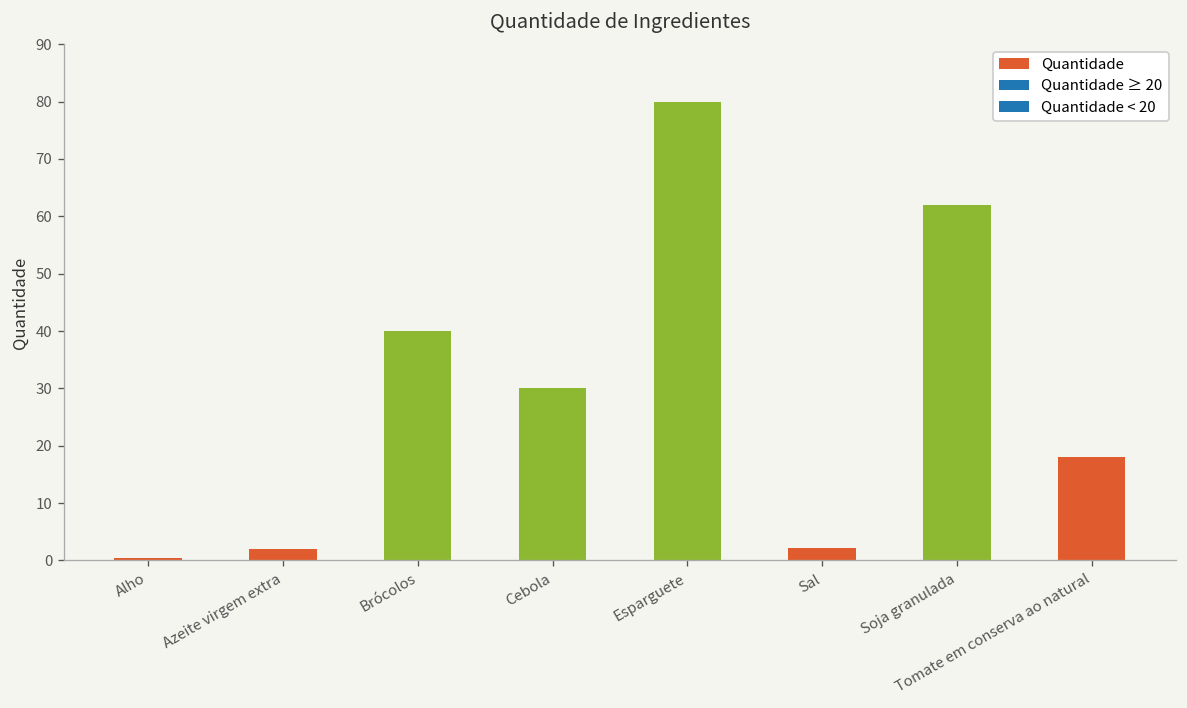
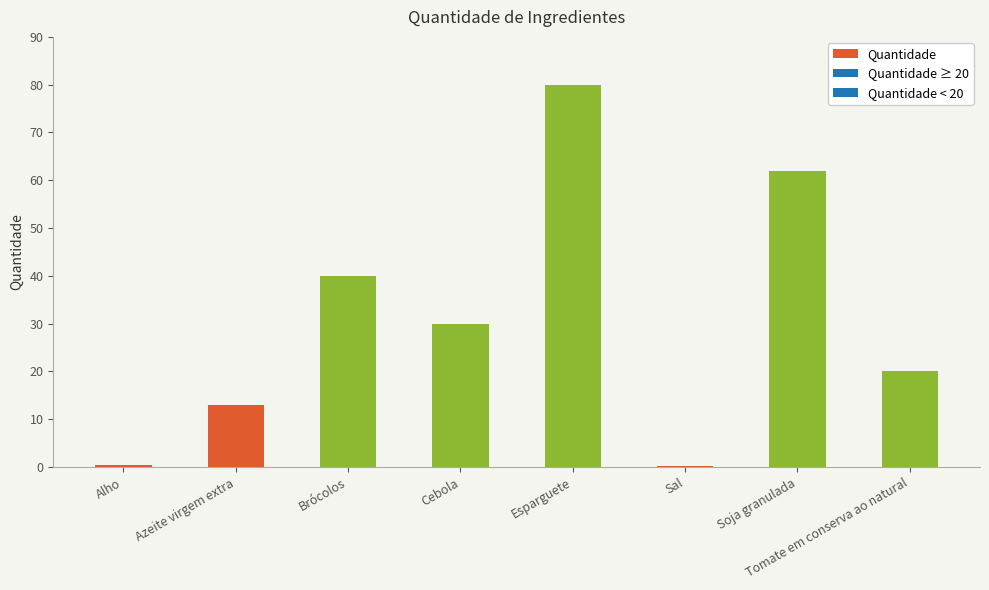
  {
-   "Azeite virgem extra": 2,
+   "Azeite virgem extra": 13,
    "Brócolos": 40,
    "Cebola": 30,
    "Esparguete": 80,
-   "Sal": 2,
+   "Sal": 0,
    "Soja granulada": 62,
-   "Tomate em conserva ao natural": 18
+   "Tomate em conserva ao natural": 20
  }
